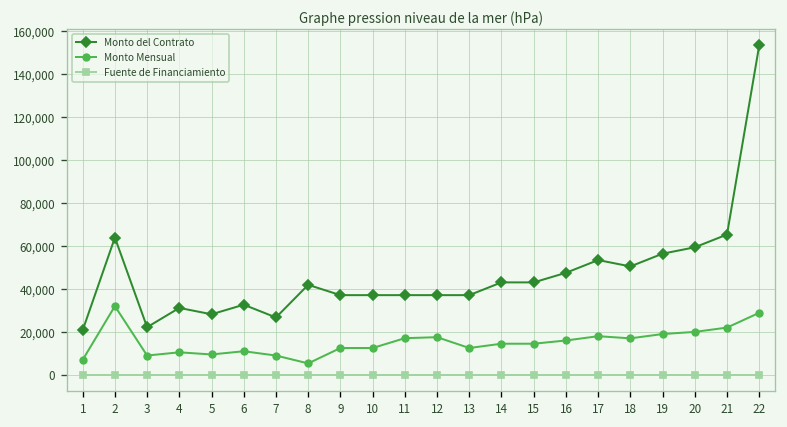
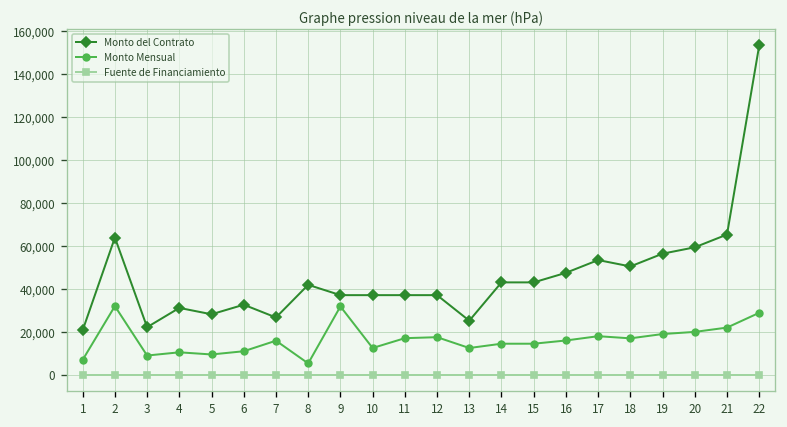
  {
    "Monto del Contrato": {
      "1": "21,000",
      "2": "64,000",
      "3": "22,000",
      "4": "31,000",
      "5": "28,000",
      "6": "33,000",
      "7": "27,000",
      "8": "42,000",
      "9": "37,000",
      "10": "37,000",
      "11": "37,000",
      "12": "37,000",
-     "13": "37,000",
+     "13": "25,000",
      "14": "43,000",
      "15": "43,000",
      "16": "47,000",
      "17": "53,000",
      "18": "50,000",
      "19": "56,000",
      "20": "59,000",
      "21": "65,000",
      "22": "153,000"
    },
    "Monto Mensual": {
      "1": "7,000",
      "2": "32,000",
      "3": "9,000",
      "4": "11,000",
      "5": "10,000",
      "6": "11,000",
-     "7": "9,000",
+     "7": "16,000",
      "8": "5,000",
-     "9": "13,000",
+     "9": "32,000",
      "10": "13,000",
      "11": "17,000",
      "12": "18,000",
      "13": "13,000",
      "14": "15,000",
      "15": "15,000",
      "16": "16,000",
      "17": "18,000",
      "18": "17,000",
      "19": "19,000",
      "20": "20,000",
      "21": "22,000",
      "22": "29,000"
    },
    "Fuente de Financiamiento": {
      "1": "0",
      "2": "0",
      "3": "0",
      "4": "0",
      "5": "0",
      "6": "0",
      "7": "0",
      "8": "0",
      "9": "0",
      "10": "0",
      "11": "0",
      "12": "0",
      "13": "0",
      "14": "0",
      "15": "0",
      "16": "0",
      "17": "0",
      "18": "0",
      "19": "0",
      "20": "0",
      "21": "0",
      "22": "0"
    }
  }
